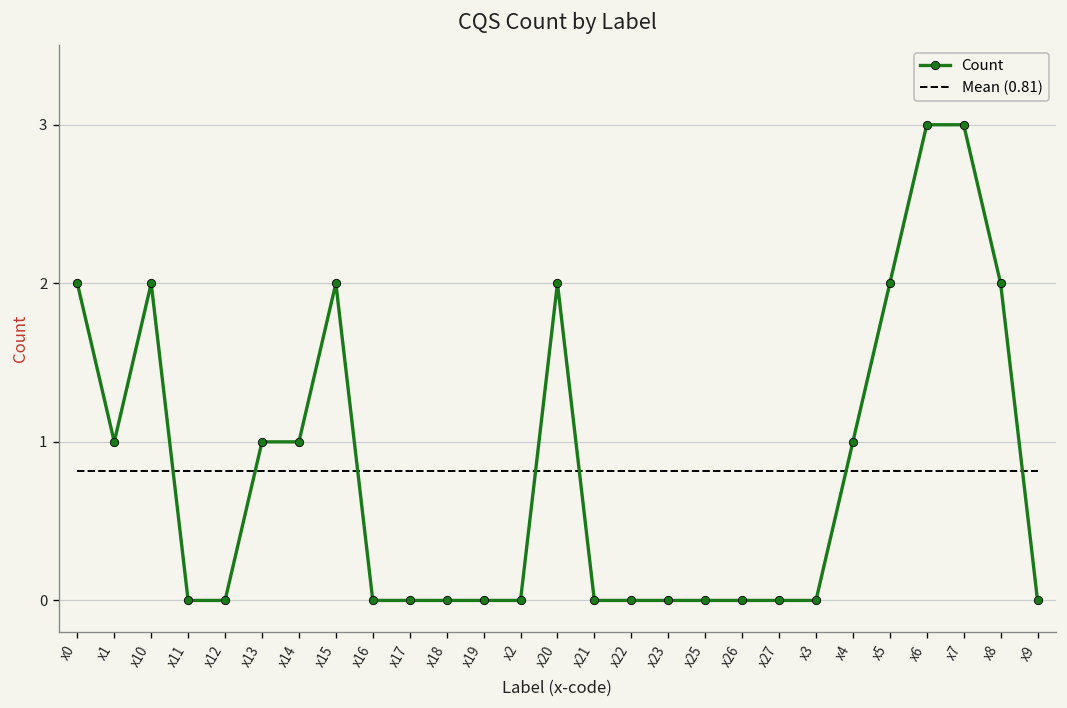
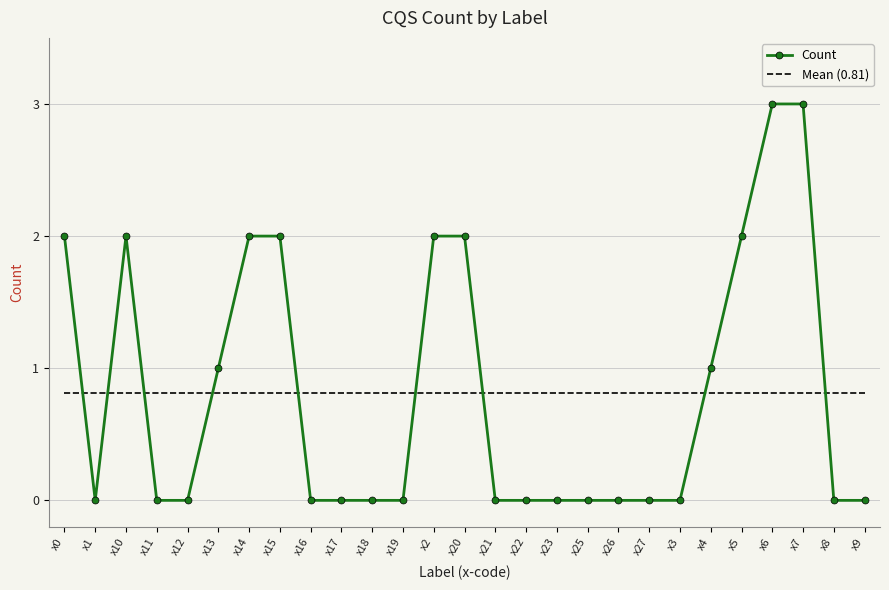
  {
    "Count": {
      "x0": 2,
-     "x1": 1,
+     "x1": 0,
      "x10": 2,
      "x11": 0,
      "x12": 0,
      "x13": 1,
-     "x14": 1,
+     "x14": 2,
      "x15": 2,
      "x16": 0,
      "x17": 0,
      "x18": 0,
      "x19": 0,
-     "x2": 0,
+     "x2": 2,
      "x20": 2,
      "x21": 0,
      "x22": 0,
      "x23": 0,
      "x25": 0,
      "x26": 0,
      "x27": 0,
      "x3": 0,
      "x4": 1,
      "x5": 2,
      "x6": 3,
      "x7": 3,
-     "x8": 2,
+     "x8": 0,
      "x9": 0
    },
    "Mean (0.81)": {
      "x0": 0.81,
      "x1": 0.81,
      "x10": 0.81,
      "x11": 0.81,
      "x12": 0.81,
      "x13": 0.81,
      "x14": 0.81,
      "x15": 0.81,
      "x16": 0.81,
      "x17": 0.81,
      "x18": 0.81,
      "x19": 0.81,
      "x2": 0.81,
      "x20": 0.81,
      "x21": 0.81,
      "x22": 0.81,
      "x23": 0.81,
      "x25": 0.81,
      "x26": 0.81,
      "x27": 0.81,
      "x3": 0.81,
      "x4": 0.81,
      "x5": 0.81,
      "x6": 0.81,
      "x7": 0.81,
      "x8": 0.81,
      "x9": 0.81
    }
  }
